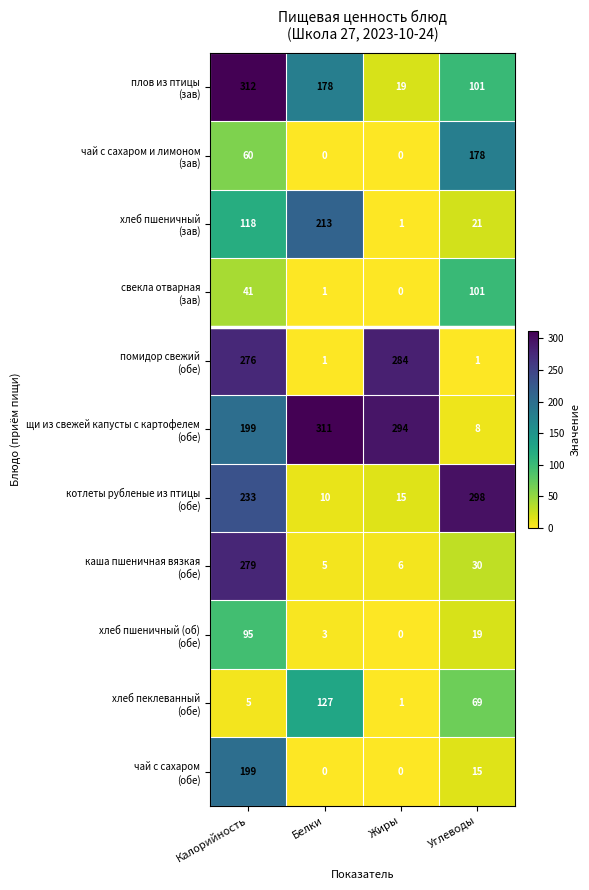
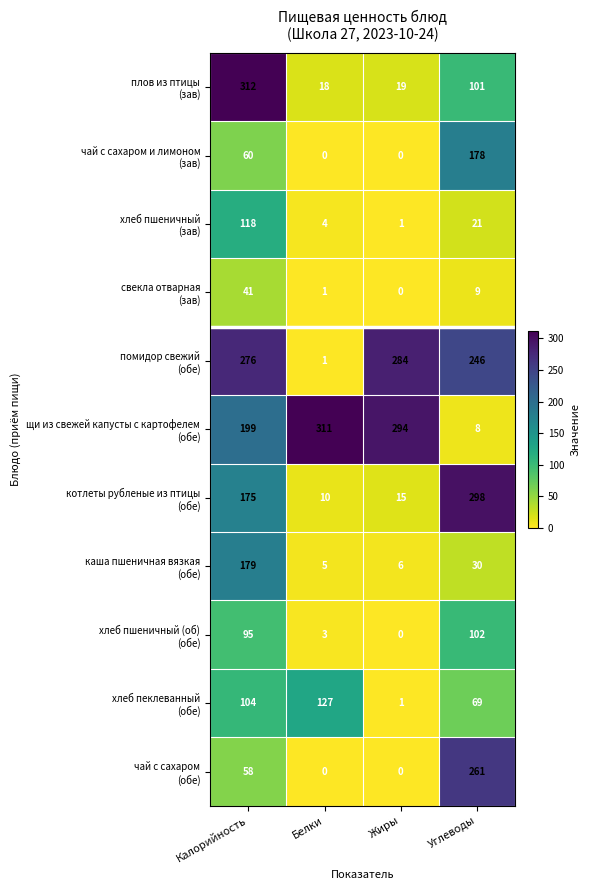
  {
    "плов из птицы (зав)": {
      "Калорийность": 312,
-     "Белки": 178,
+     "Белки": 18,
      "Жиры": 19,
      "Углеводы": 101
    },
    "чай с сахаром и лимоном (зав)": {
      "Калорийность": 60,
      "Белки": 0,
      "Жиры": 0,
      "Углеводы": 178
    },
    "хлеб пшеничный (зав)": {
      "Калорийность": 118,
-     "Белки": 213,
+     "Белки": 4,
      "Жиры": 1,
      "Углеводы": 21
    },
    "свекла отварная (зав)": {
      "Калорийность": 41,
      "Белки": 1,
      "Жиры": 0,
-     "Углеводы": 101
+     "Углеводы": 9
    },
    "помидор свежий (обе)": {
      "Калорийность": 276,
      "Белки": 1,
      "Жиры": 284,
-     "Углеводы": 1
+     "Углеводы": 246
    },
    "щи из свежей капусты с картофелем (обе)": {
      "Калорийность": 199,
      "Белки": 311,
      "Жиры": 294,
      "Углеводы": 8
    },
    "котлеты рубленые из птицы (обе)": {
-     "Калорийность": 233,
+     "Калорийность": 175,
      "Белки": 10,
      "Жиры": 15,
      "Углеводы": 298
    },
    "каша пшеничная вязкая (обе)": {
-     "Калорийность": 279,
+     "Калорийность": 179,
      "Белки": 5,
      "Жиры": 6,
      "Углеводы": 30
    },
    "хлеб пшеничный (об) (обе)": {
      "Калорийность": 95,
      "Белки": 3,
      "Жиры": 0,
-     "Углеводы": 19
+     "Углеводы": 102
    },
    "хлеб пеклеванный (обе)": {
-     "Калорийность": 5,
+     "Калорийность": 104,
      "Белки": 127,
      "Жиры": 1,
      "Углеводы": 69
    },
    "чай с сахаром (обе)": {
-     "Калорийность": 199,
+     "Калорийность": 58,
      "Белки": 0,
      "Жиры": 0,
-     "Углеводы": 15
+     "Углеводы": 261
    }
  }
